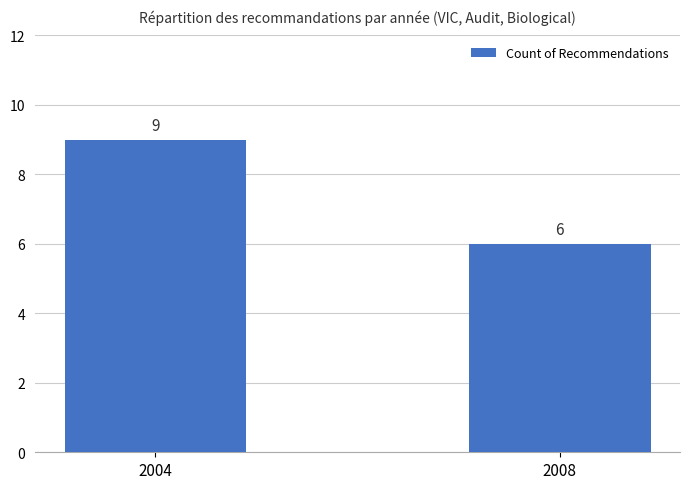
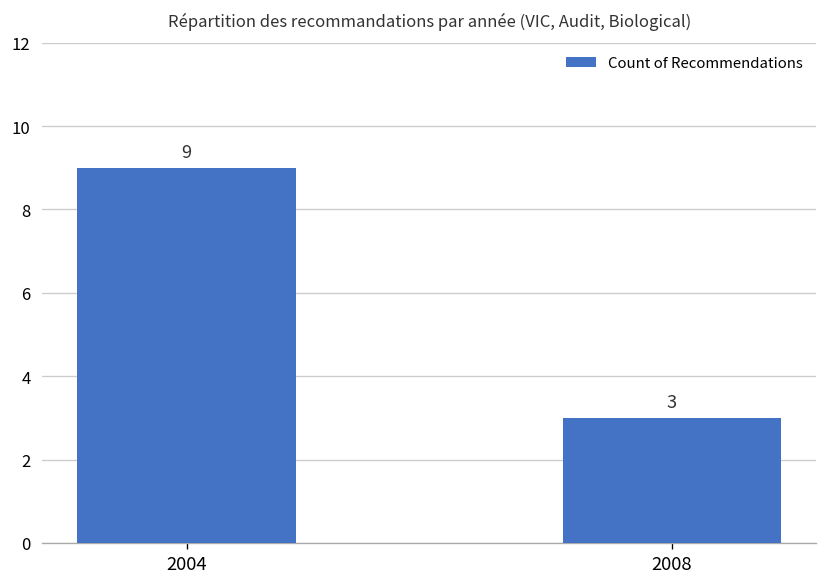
  {
    "2004": 9,
-   "2008": 6
+   "2008": 3
  }
